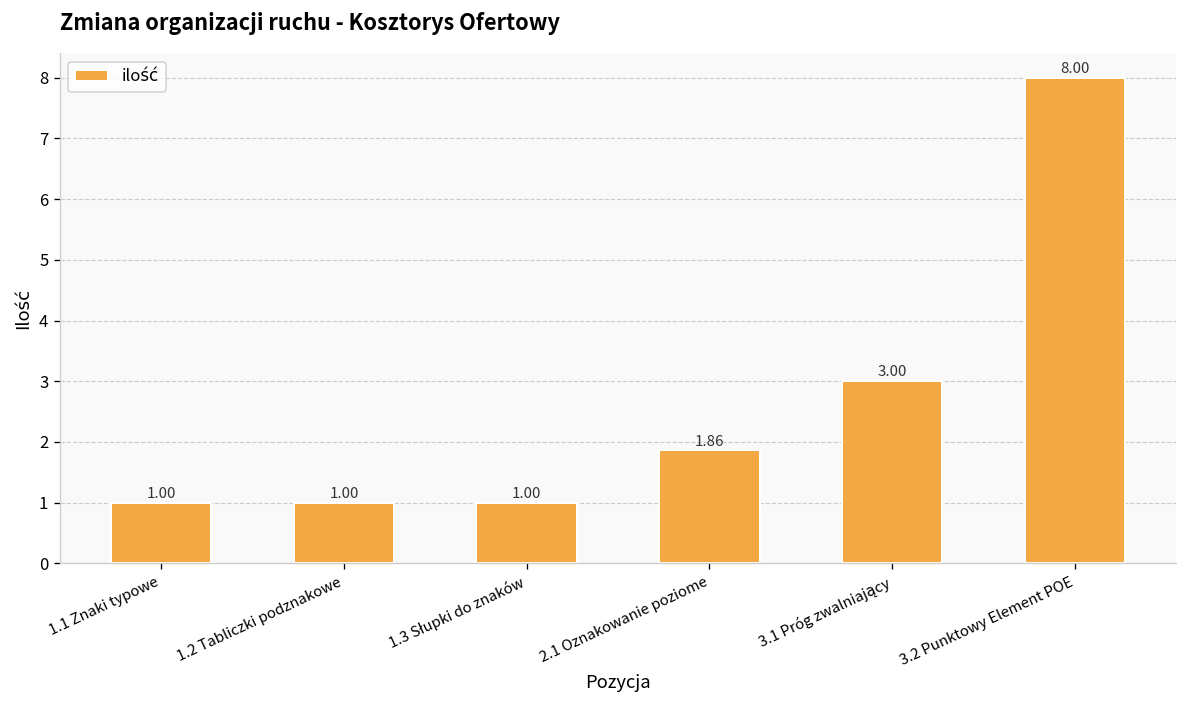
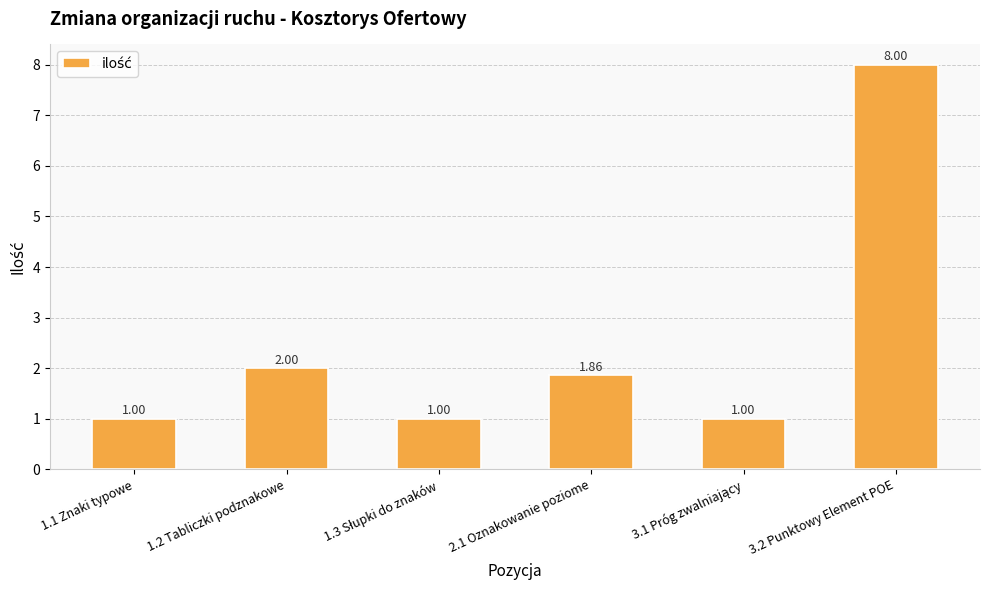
  {
    "1.1 Znaki typowe": 1.00,
-   "1.2 Tabliczki podznakowe": 1.00,
+   "1.2 Tabliczki podznakowe": 2.00,
    "1.3 Słupki do znaków": 1.00,
    "2.1 Oznakowanie poziome": 1.86,
-   "3.1 Próg zwalniający": 3.00,
+   "3.1 Próg zwalniający": 1.00,
    "3.2 Punktowy Element POE": 8.00
  }
